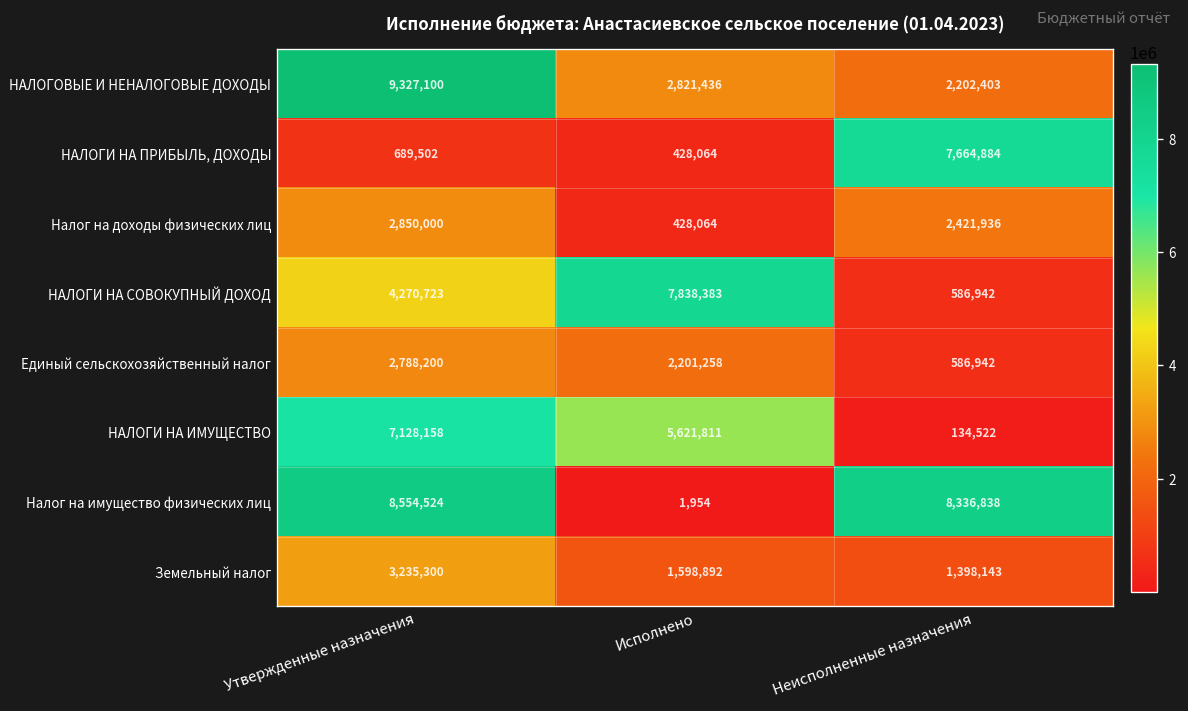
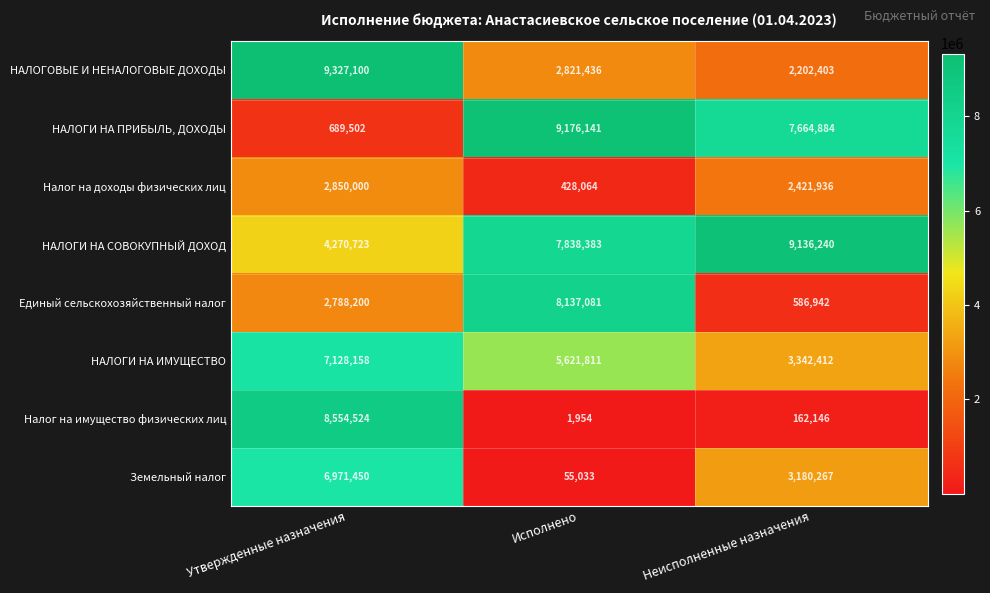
  {
    "НАЛОГОВЫЕ И НЕНАЛОГОВЫЕ ДОХОДЫ": {
      "Утвержденные назначения": "9,327,100",
      "Исполнено": "2,821,436",
      "Неисполненные назначения": "2,202,403"
    },
    "НАЛОГИ НА ПРИБЫЛЬ, ДОХОДЫ": {
      "Утвержденные назначения": "689,502",
-     "Исполнено": "428,064",
+     "Исполнено": "9,176,141",
      "Неисполненные назначения": "7,664,884"
    },
    "Налог на доходы физических лиц": {
      "Утвержденные назначения": "2,850,000",
      "Исполнено": "428,064",
      "Неисполненные назначения": "2,421,936"
    },
    "НАЛОГИ НА СОВОКУПНЫЙ ДОХОД": {
      "Утвержденные назначения": "4,270,723",
      "Исполнено": "7,838,383",
-     "Неисполненные назначения": "586,942"
+     "Неисполненные назначения": "9,136,240"
    },
    "Единый сельскохозяйственный налог": {
      "Утвержденные назначения": "2,788,200",
-     "Исполнено": "2,201,258",
+     "Исполнено": "8,137,081",
      "Неисполненные назначения": "586,942"
    },
    "НАЛОГИ НА ИМУЩЕСТВО": {
      "Утвержденные назначения": "7,128,158",
      "Исполнено": "5,621,811",
-     "Неисполненные назначения": "134,522"
+     "Неисполненные назначения": "3,342,412"
    },
    "Налог на имущество физических лиц": {
      "Утвержденные назначения": "8,554,524",
      "Исполнено": "1,954",
-     "Неисполненные назначения": "8,336,838"
+     "Неисполненные назначения": "162,146"
    },
    "Земельный налог": {
-     "Утвержденные назначения": "3,235,300",
-     "Исполнено": "1,598,892",
-     "Неисполненные назначения": "1,398,143"
+     "Утвержденные назначения": "6,971,450",
+     "Исполнено": "55,033",
+     "Неисполненные назначения": "3,180,267"
    }
  }
